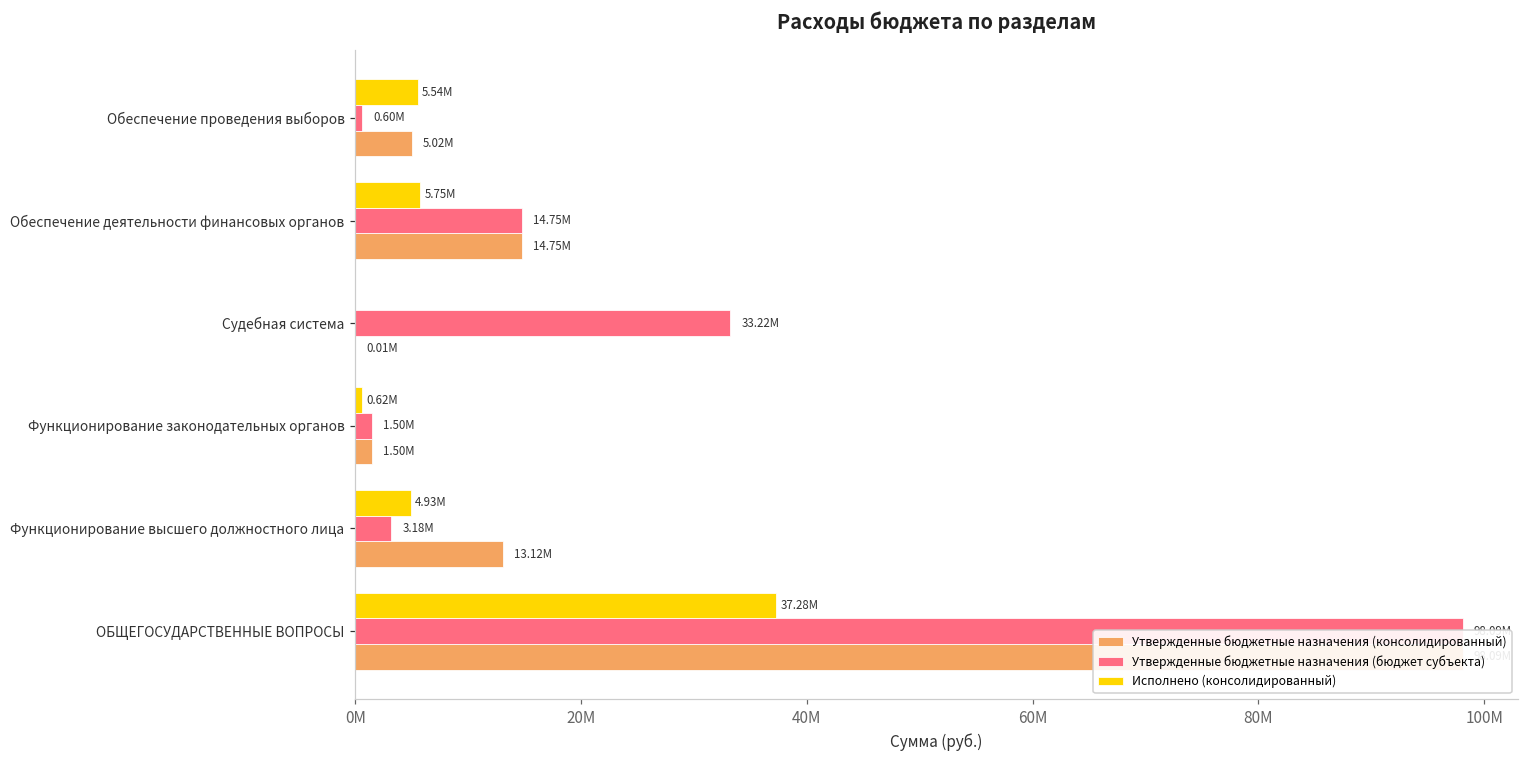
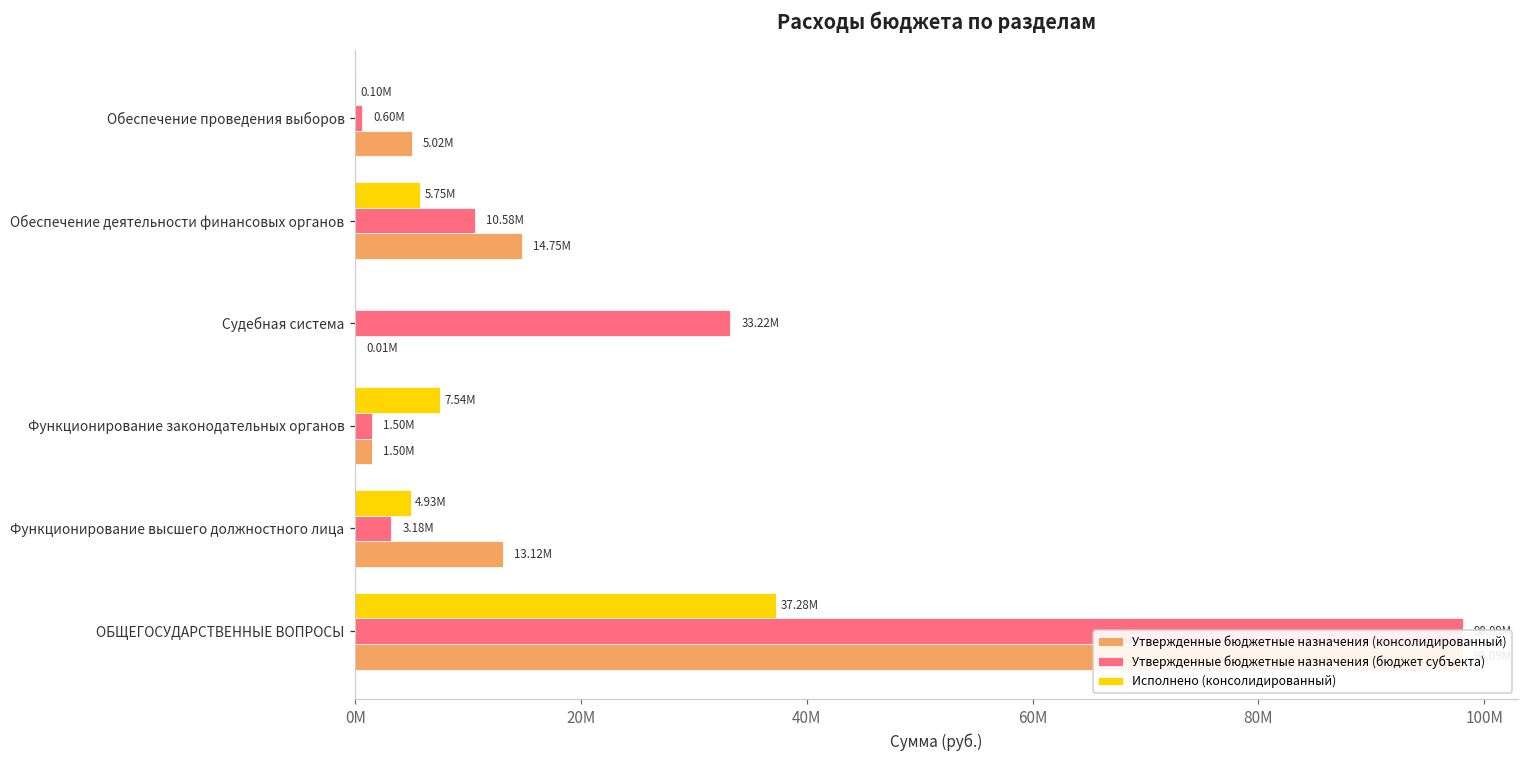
  {
    "Утвержденные бюджетные назначения (консолидированный)": {
      "Обеспечение проведения выборов": "5.02M",
      "Обеспечение деятельности финансовых органов": "14.75M",
      "Судебная система": "0.01M",
      "Функционирование законодательных органов": "1.50M",
      "Функционирование высшего должностного лица": "13.12M"
    },
    "Утвержденные бюджетные назначения (бюджет субъекта)": {
      "Обеспечение проведения выборов": "0.60M",
-     "Обеспечение деятельности финансовых органов": "14.75M",
+     "Обеспечение деятельности финансовых органов": "10.58M",
      "Судебная система": "33.22M",
      "Функционирование законодательных органов": "1.50M",
      "Функционирование высшего должностного лица": "3.18M"
    },
    "Исполнено (консолидированный)": {
-     "Обеспечение проведения выборов": "5.54M",
+     "Обеспечение проведения выборов": "0.10M",
      "Обеспечение деятельности финансовых органов": "5.75M",
-     "Функционирование законодательных органов": "0.62M",
+     "Функционирование законодательных органов": "7.54M",
      "Функционирование высшего должностного лица": "4.93M",
      "ОБЩЕГОСУДАРСТВЕННЫЕ ВОПРОСЫ": "37.28M"
    }
  }
